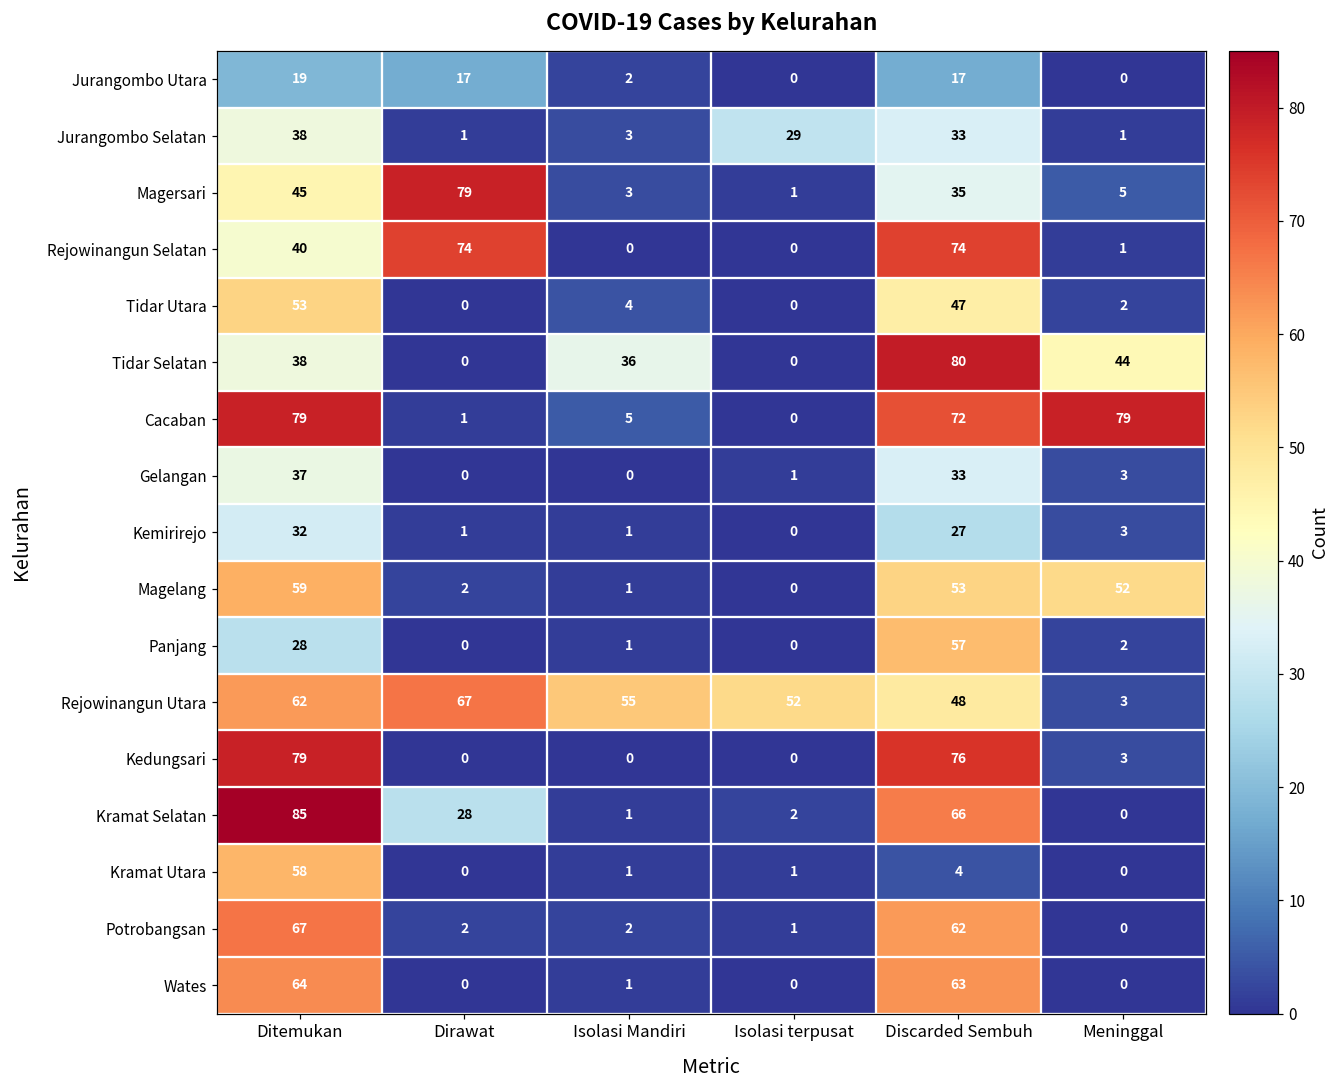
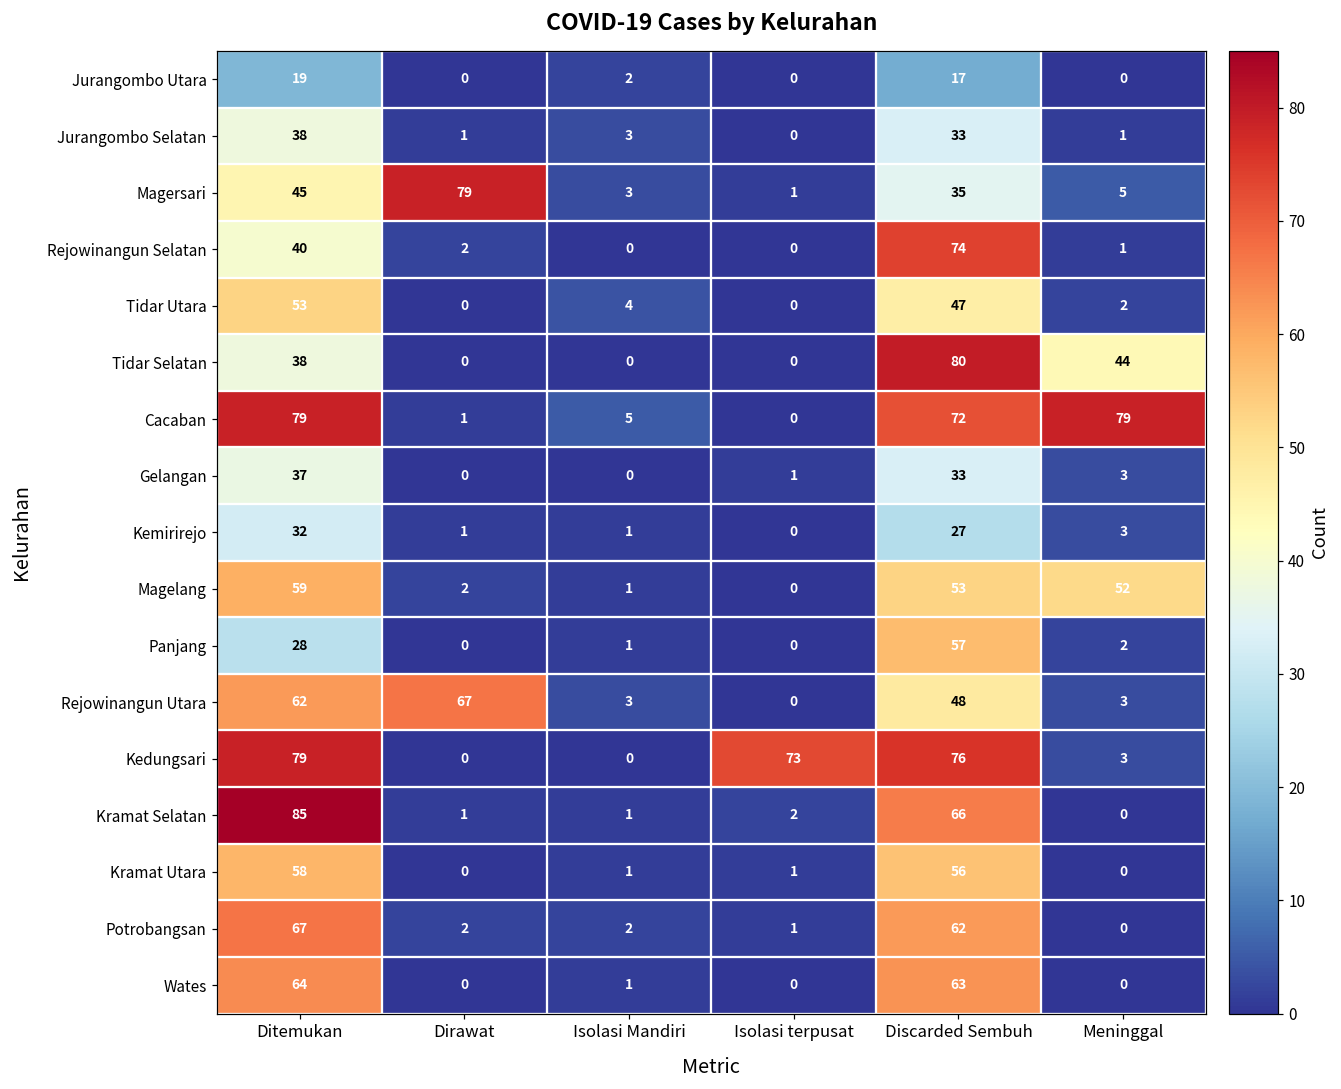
  {
    "Jurangombo Utara": {
      "Ditemukan": 19,
-     "Dirawat": 17,
+     "Dirawat": 0,
      "Isolasi Mandiri": 2,
      "Isolasi terpusat": 0,
      "Discarded Sembuh": 17,
      "Meninggal": 0
    },
    "Jurangombo Selatan": {
      "Ditemukan": 38,
      "Dirawat": 1,
      "Isolasi Mandiri": 3,
-     "Isolasi terpusat": 29,
+     "Isolasi terpusat": 0,
      "Discarded Sembuh": 33,
      "Meninggal": 1
    },
    "Magersari": {
      "Ditemukan": 45,
      "Dirawat": 79,
      "Isolasi Mandiri": 3,
      "Isolasi terpusat": 1,
      "Discarded Sembuh": 35,
      "Meninggal": 5
    },
    "Rejowinangun Selatan": {
      "Ditemukan": 40,
-     "Dirawat": 74,
+     "Dirawat": 2,
      "Isolasi Mandiri": 0,
      "Isolasi terpusat": 0,
      "Discarded Sembuh": 74,
      "Meninggal": 1
    },
    "Tidar Utara": {
      "Ditemukan": 53,
      "Dirawat": 0,
      "Isolasi Mandiri": 4,
      "Isolasi terpusat": 0,
      "Discarded Sembuh": 47,
      "Meninggal": 2
    },
    "Tidar Selatan": {
      "Ditemukan": 38,
      "Dirawat": 0,
-     "Isolasi Mandiri": 36,
+     "Isolasi Mandiri": 0,
      "Isolasi terpusat": 0,
      "Discarded Sembuh": 80,
      "Meninggal": 44
    },
    "Cacaban": {
      "Ditemukan": 79,
      "Dirawat": 1,
      "Isolasi Mandiri": 5,
      "Isolasi terpusat": 0,
      "Discarded Sembuh": 72,
      "Meninggal": 79
    },
    "Gelangan": {
      "Ditemukan": 37,
      "Dirawat": 0,
      "Isolasi Mandiri": 0,
      "Isolasi terpusat": 1,
      "Discarded Sembuh": 33,
      "Meninggal": 3
    },
    "Kemirirejo": {
      "Ditemukan": 32,
      "Dirawat": 1,
      "Isolasi Mandiri": 1,
      "Isolasi terpusat": 0,
      "Discarded Sembuh": 27,
      "Meninggal": 3
    },
    "Magelang": {
      "Ditemukan": 59,
      "Dirawat": 2,
      "Isolasi Mandiri": 1,
      "Isolasi terpusat": 0,
      "Discarded Sembuh": 53,
      "Meninggal": 52
    },
    "Panjang": {
      "Ditemukan": 28,
      "Dirawat": 0,
      "Isolasi Mandiri": 1,
      "Isolasi terpusat": 0,
      "Discarded Sembuh": 57,
      "Meninggal": 2
    },
    "Rejowinangun Utara": {
      "Ditemukan": 62,
      "Dirawat": 67,
-     "Isolasi Mandiri": 55,
-     "Isolasi terpusat": 52,
+     "Isolasi Mandiri": 3,
+     "Isolasi terpusat": 0,
      "Discarded Sembuh": 48,
      "Meninggal": 3
    },
    "Kedungsari": {
      "Ditemukan": 79,
      "Dirawat": 0,
      "Isolasi Mandiri": 0,
-     "Isolasi terpusat": 0,
+     "Isolasi terpusat": 73,
      "Discarded Sembuh": 76,
      "Meninggal": 3
    },
    "Kramat Selatan": {
      "Ditemukan": 85,
-     "Dirawat": 28,
+     "Dirawat": 1,
      "Isolasi Mandiri": 1,
      "Isolasi terpusat": 2,
      "Discarded Sembuh": 66,
      "Meninggal": 0
    },
    "Kramat Utara": {
      "Ditemukan": 58,
      "Dirawat": 0,
      "Isolasi Mandiri": 1,
      "Isolasi terpusat": 1,
-     "Discarded Sembuh": 4,
+     "Discarded Sembuh": 56,
      "Meninggal": 0
    },
    "Potrobangsan": {
      "Ditemukan": 67,
      "Dirawat": 2,
      "Isolasi Mandiri": 2,
      "Isolasi terpusat": 1,
      "Discarded Sembuh": 62,
      "Meninggal": 0
    },
    "Wates": {
      "Ditemukan": 64,
      "Dirawat": 0,
      "Isolasi Mandiri": 1,
      "Isolasi terpusat": 0,
      "Discarded Sembuh": 63,
      "Meninggal": 0
    }
  }
